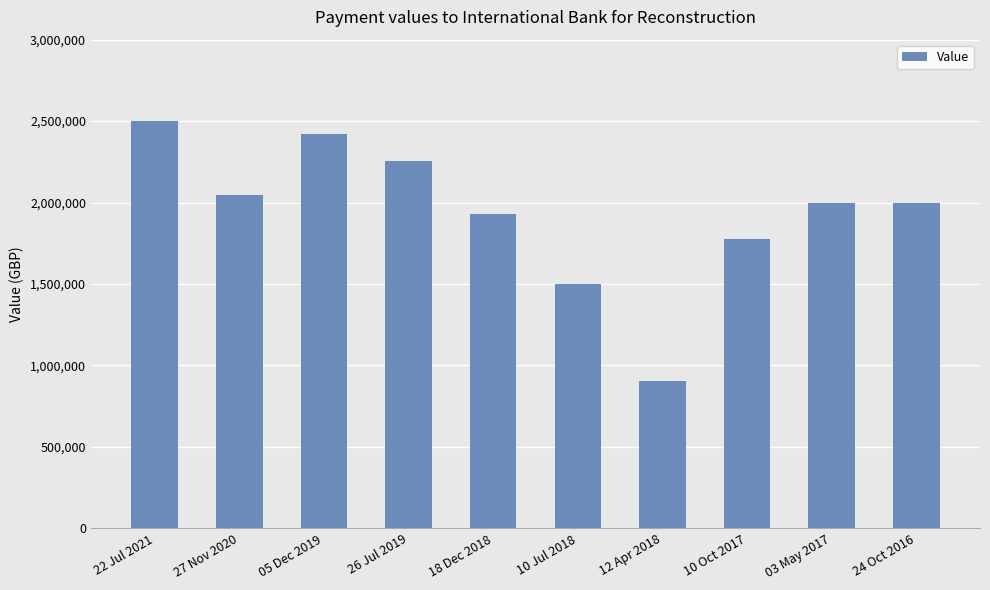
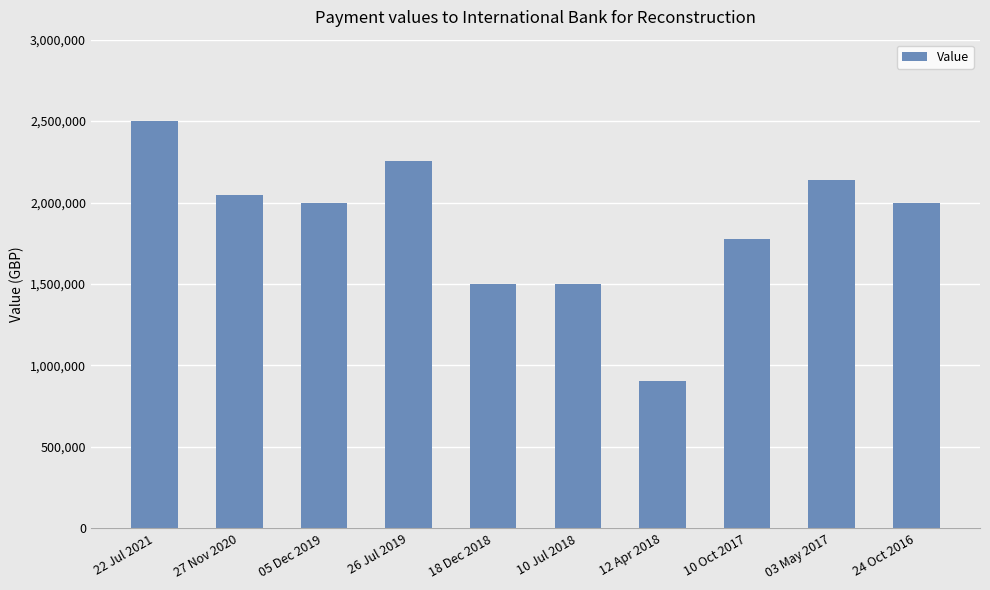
  {
    "22 Jul 2021": "2,500,000",
    "27 Nov 2020": "2,050,000",
-   "05 Dec 2019": "2,420,000",
+   "05 Dec 2019": "2,000,000",
    "26 Jul 2019": "2,260,000",
-   "18 Dec 2018": "1,930,000",
+   "18 Dec 2018": "1,500,000",
    "10 Jul 2018": "1,500,000",
    "12 Apr 2018": "900,000",
    "10 Oct 2017": "1,780,000",
-   "03 May 2017": "2,000,000",
+   "03 May 2017": "2,140,000",
    "24 Oct 2016": "2,000,000"
  }
